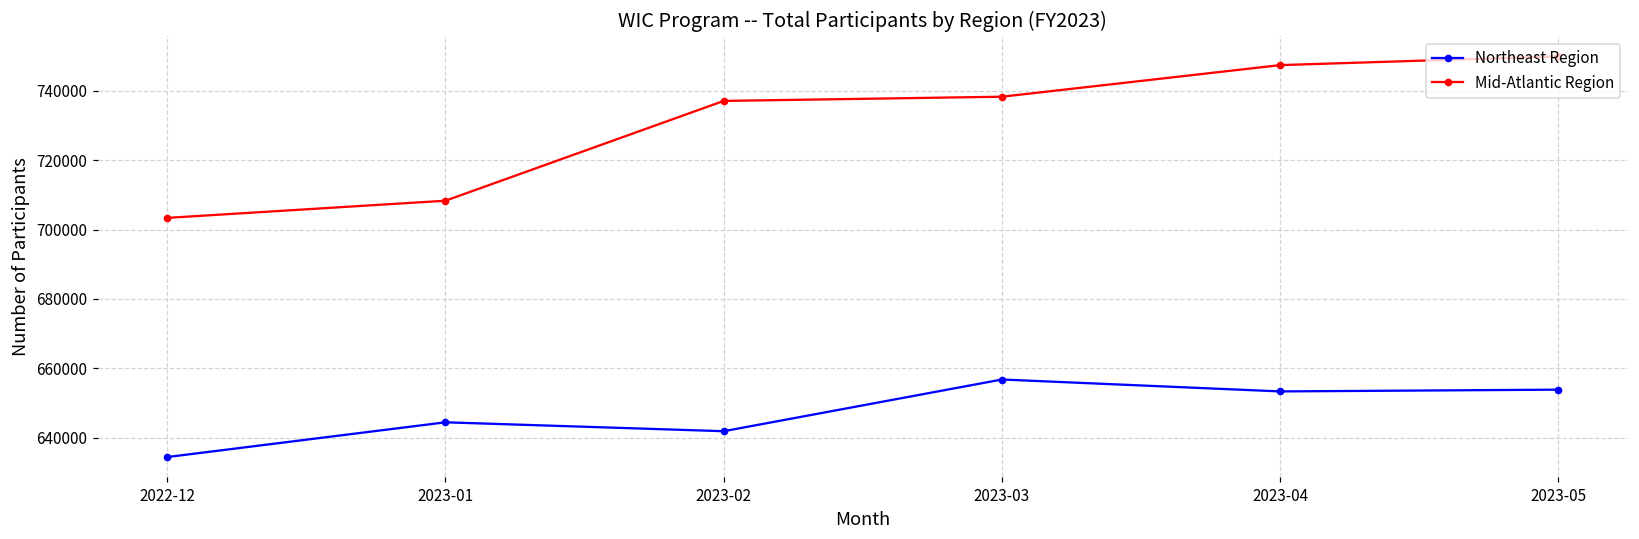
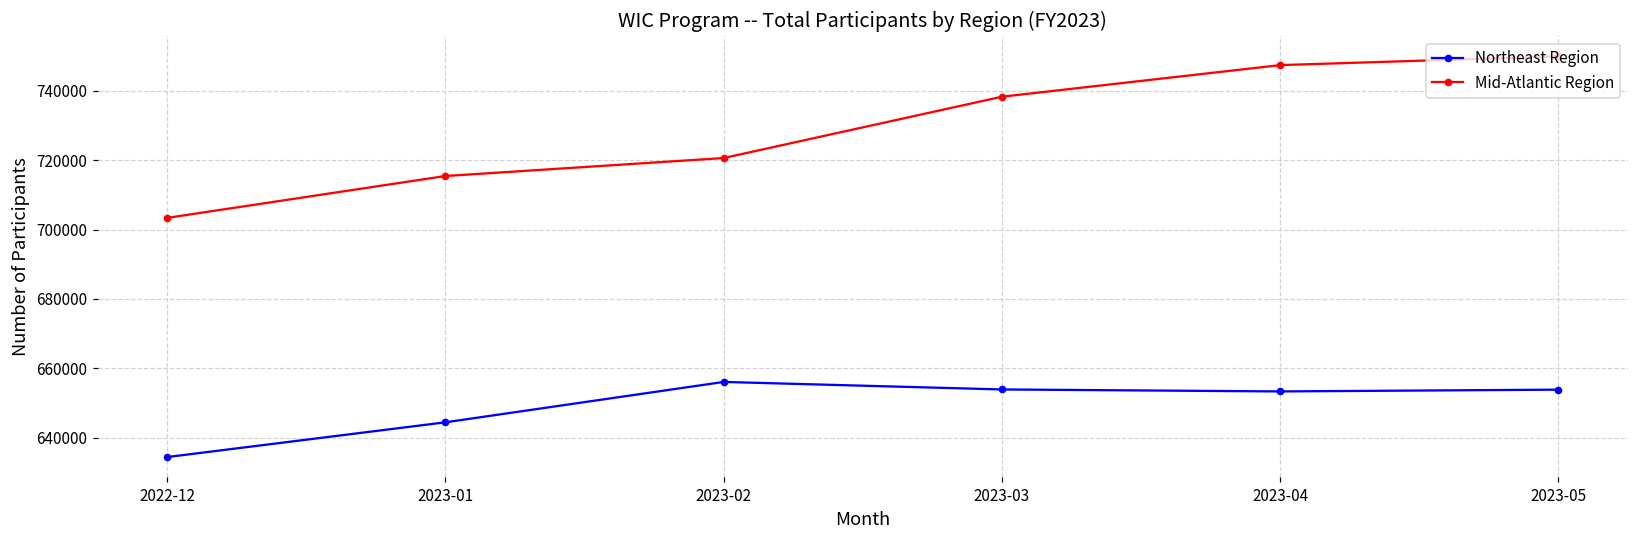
  {
    "Northeast Region": {
      "2022-12": 634000,
      "2023-01": 644000,
-     "2023-02": 642000,
-     "2023-03": 657000,
+     "2023-02": 656000,
+     "2023-03": 654000,
      "2023-04": 653000,
      "2023-05": 654000
    },
    "Mid-Atlantic Region": {
      "2022-12": 703000,
-     "2023-01": 708000,
-     "2023-02": 737000,
+     "2023-01": 715000,
+     "2023-02": 721000,
      "2023-03": 738000,
      "2023-04": 747000
    }
  }
